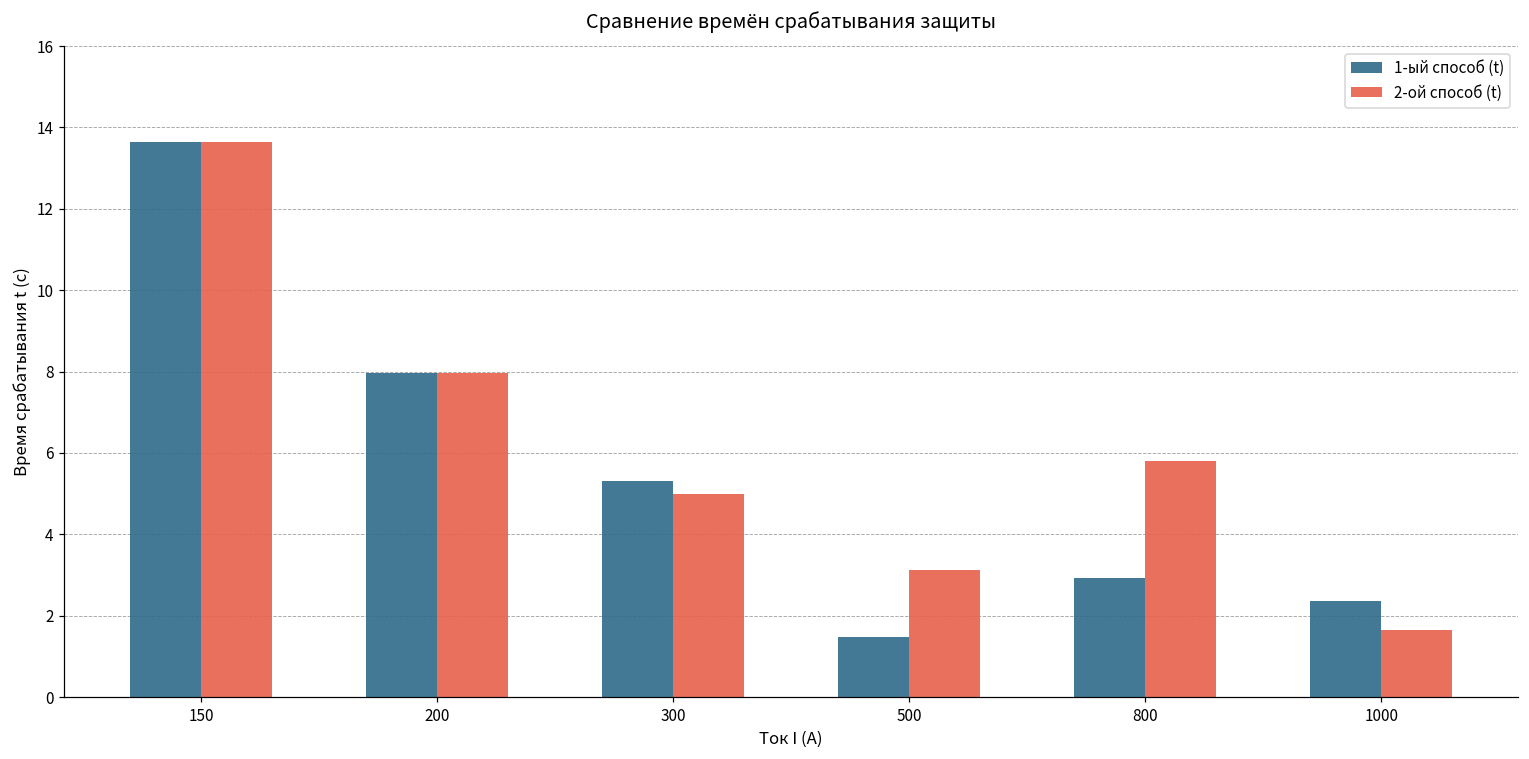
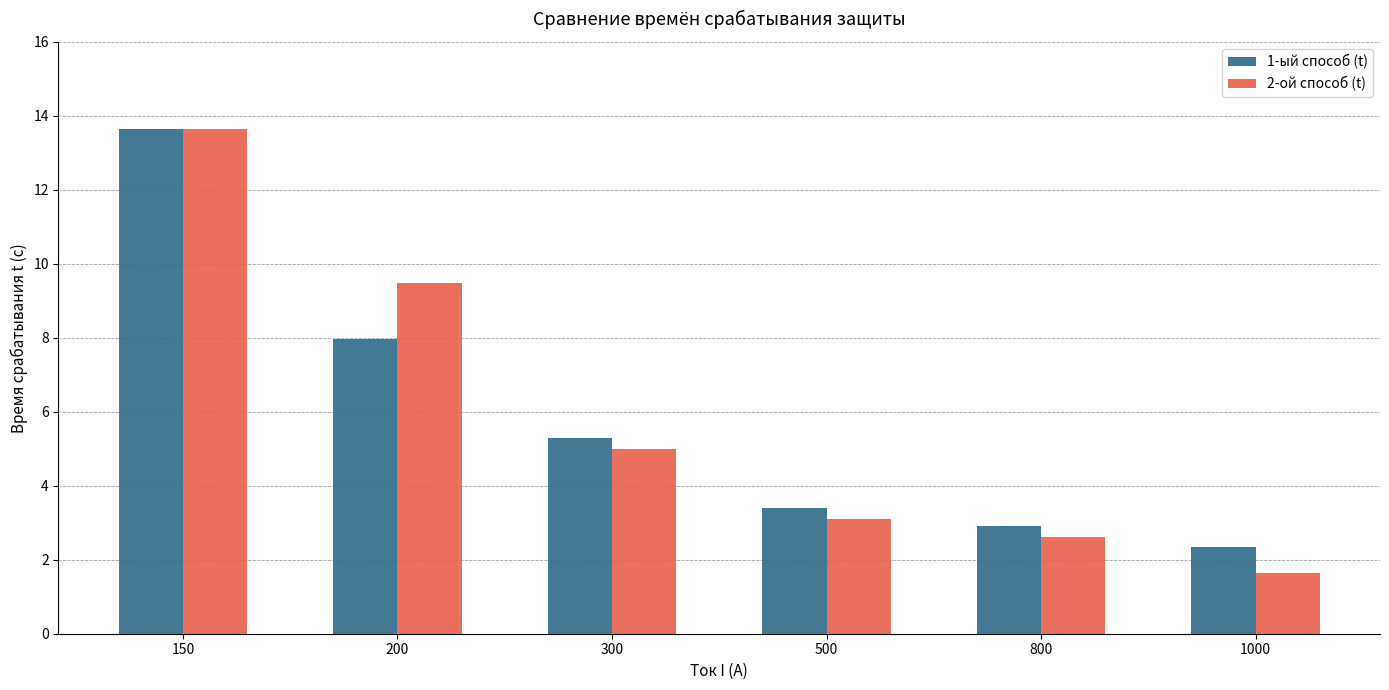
  {
    "1-ый способ (t)": {
      "150": 13.6,
      "200": 8.0,
      "300": 5.3,
-     "500": 1.5,
+     "500": 3.4,
      "800": 2.9,
      "1000": 2.4
    },
    "2-ой способ (t)": {
      "150": 13.6,
-     "200": 8.0,
+     "200": 9.5,
      "300": 5.0,
      "500": 3.1,
-     "800": 5.8,
+     "800": 2.6,
      "1000": 1.7
    }
  }
